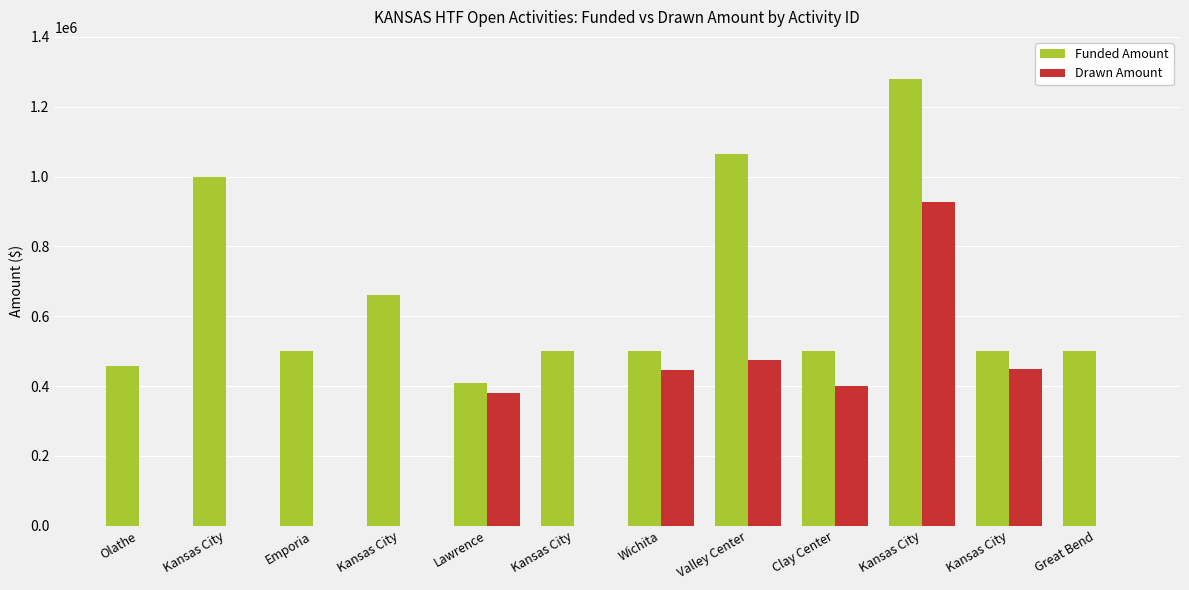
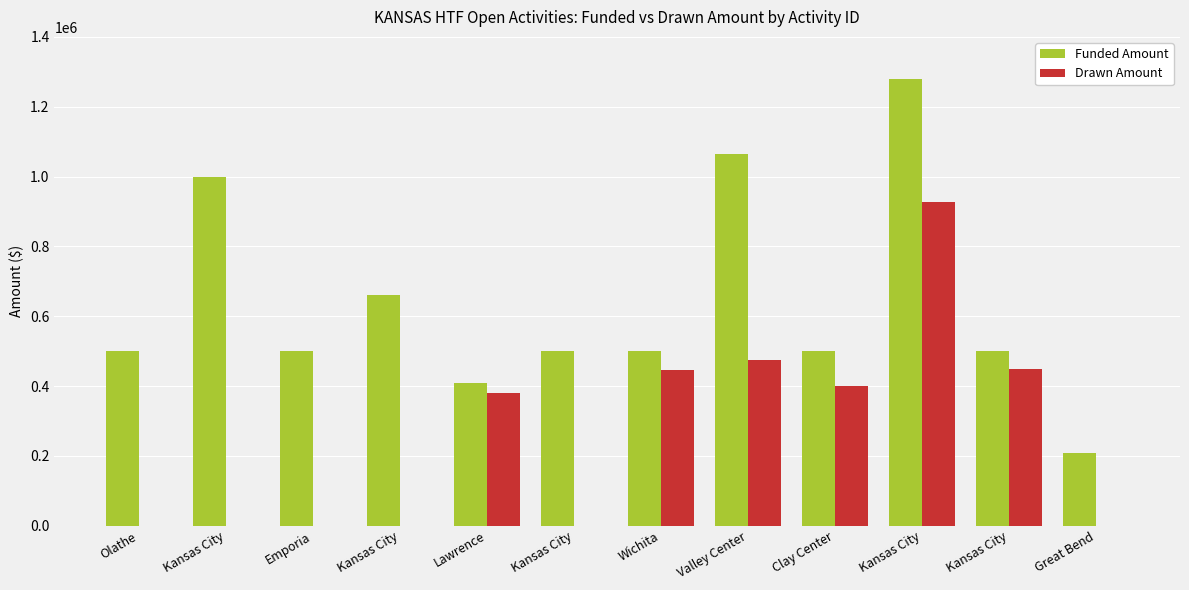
  {
    "Funded Amount": {
-     "Olathe": 460000,
+     "Olathe": 500000,
      "Emporia": 500000,
      "Lawrence": 410000,
      "Wichita": 500000,
      "Valley Center": 1060000,
      "Clay Center": 500000,
-     "Great Bend": 500000
+     "Great Bend": 210000
    },
    "Drawn Amount": {
      "Olathe": 0,
      "Emporia": 0,
      "Lawrence": 380000,
      "Wichita": 450000,
      "Valley Center": 480000,
      "Clay Center": 400000,
      "Great Bend": 0
    }
  }
